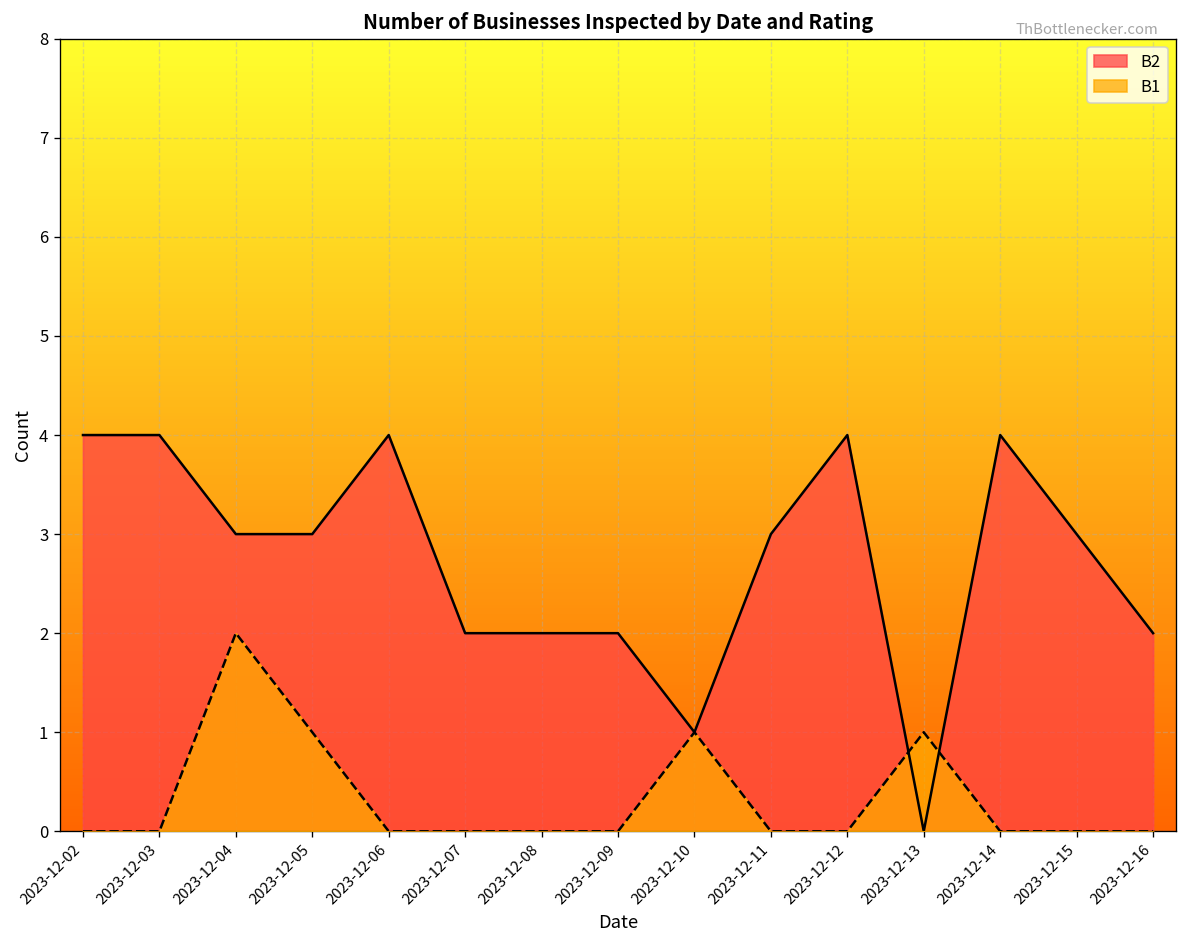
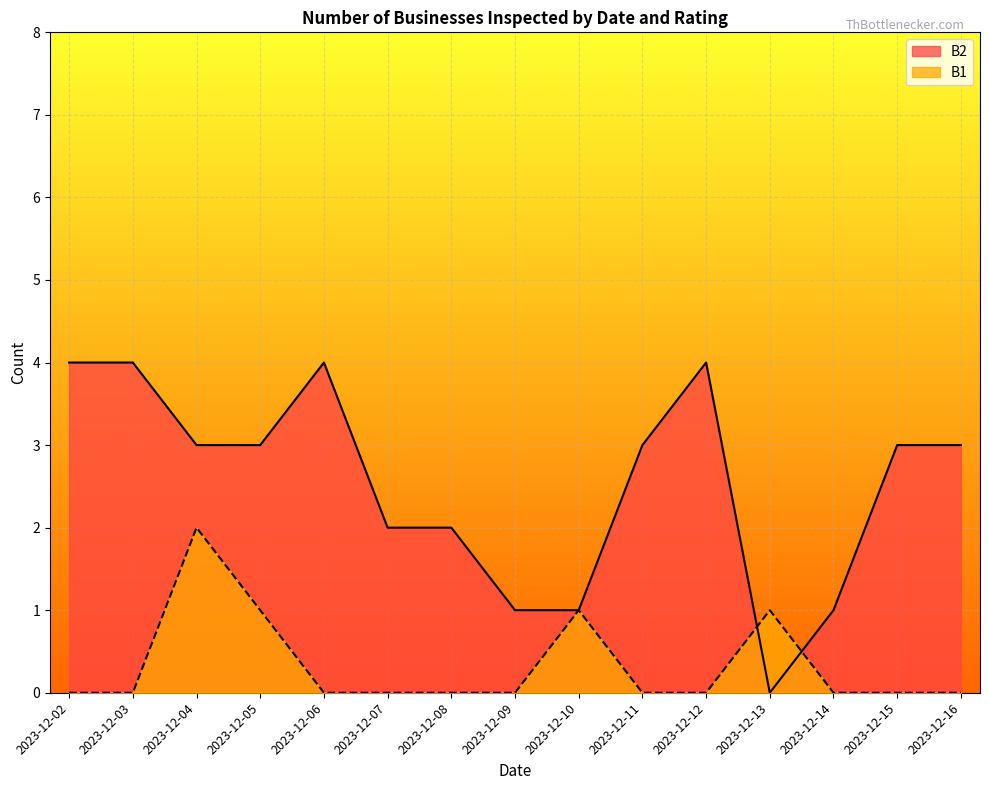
  {
    "B2": {
      "2023-12-02": 4,
      "2023-12-03": 4,
      "2023-12-04": 3,
      "2023-12-05": 3,
      "2023-12-06": 4,
      "2023-12-07": 2,
      "2023-12-08": 2,
-     "2023-12-09": 2,
+     "2023-12-09": 1,
      "2023-12-11": 3,
      "2023-12-12": 4,
      "2023-12-13": 0,
-     "2023-12-14": 4,
+     "2023-12-14": 1,
      "2023-12-15": 3,
-     "2023-12-16": 2
+     "2023-12-16": 3
    },
    "B1": {
      "2023-12-02": 0,
      "2023-12-03": 0,
      "2023-12-04": 2,
      "2023-12-05": 1,
      "2023-12-06": 0,
      "2023-12-07": 0,
      "2023-12-08": 0,
      "2023-12-09": 0,
      "2023-12-11": 0,
      "2023-12-12": 0,
      "2023-12-13": 1,
      "2023-12-14": 0,
      "2023-12-15": 0,
      "2023-12-16": 0
    }
  }
